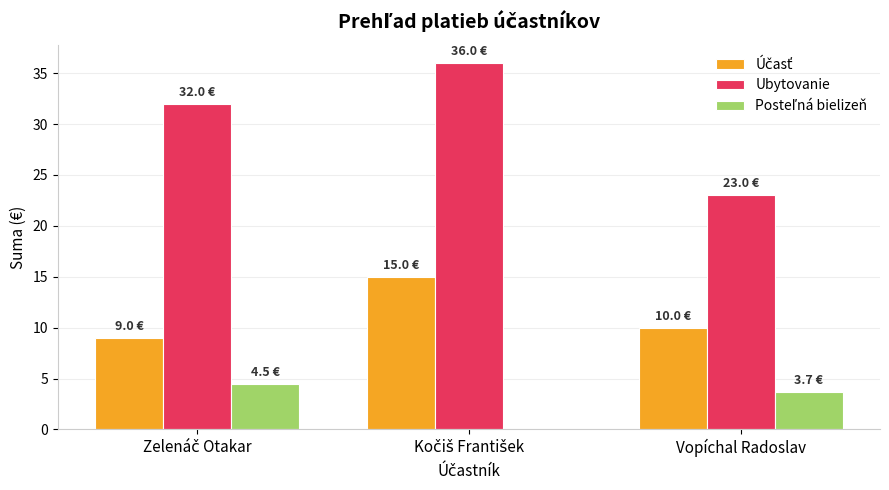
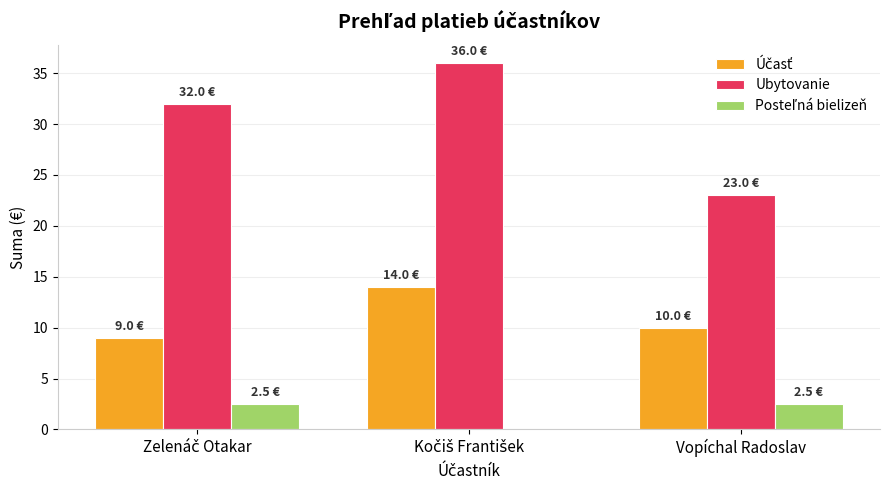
  {
    "Účasť": {
      "Zelenáč Otakar": 9.0,
-     "Kočiš František": 15.0,
+     "Kočiš František": 14.0,
      "Vopíchal Radoslav": 10.0
    },
    "Ubytovanie": {
      "Zelenáč Otakar": 32.0,
      "Kočiš František": 36.0,
      "Vopíchal Radoslav": 23.0
    },
    "Posteľná bielizeň": {
-     "Zelenáč Otakar": 4.5,
-     "Vopíchal Radoslav": 3.7
+     "Zelenáč Otakar": 2.5,
+     "Vopíchal Radoslav": 2.5
    }
  }
